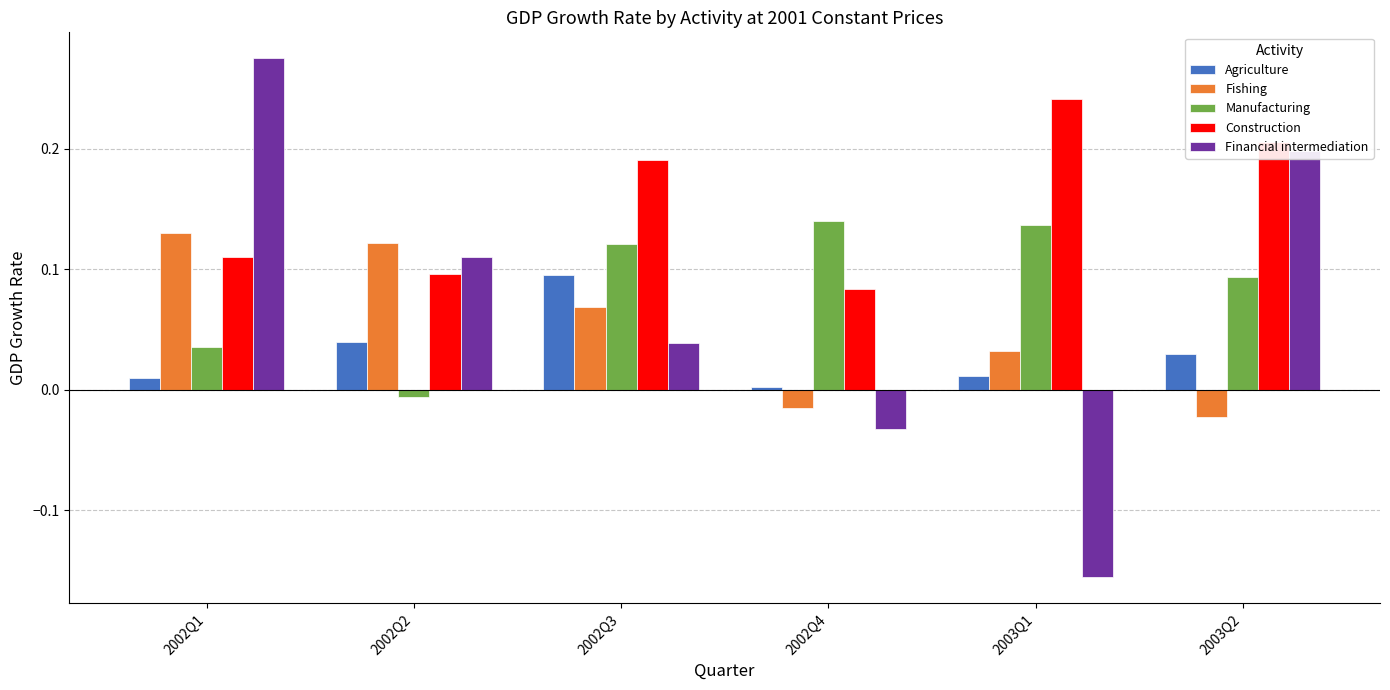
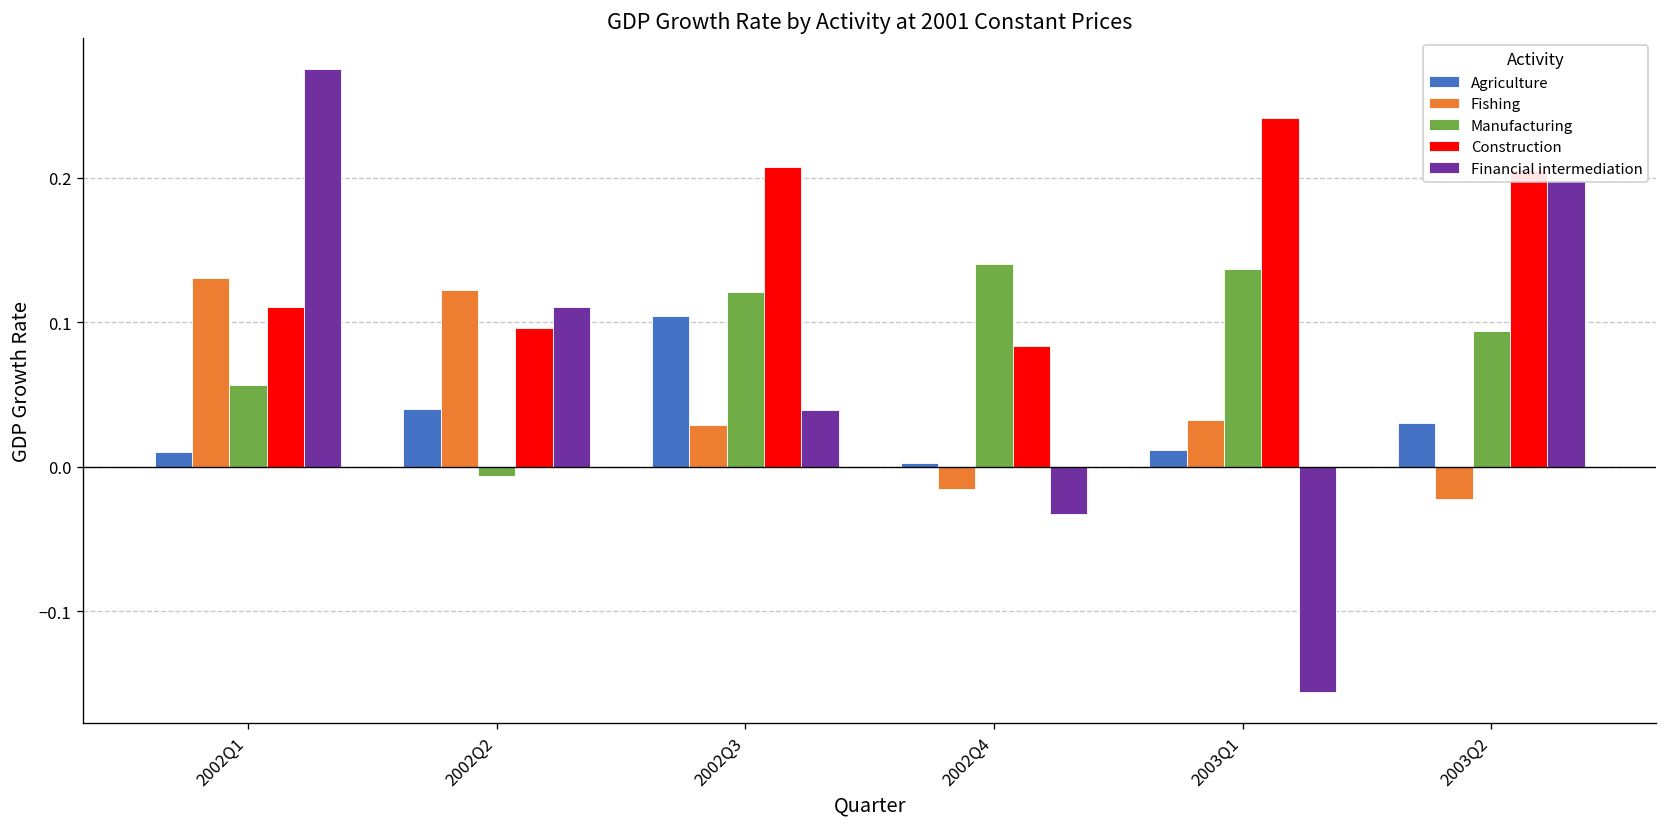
  {
    "Agriculture": {
      "2002Q1": 0.010,
      "2002Q2": 0.040,
-     "2002Q3": 0.095,
+     "2002Q3": 0.104,
      "2002Q4": 0.003,
      "2003Q1": 0.011,
      "2003Q2": 0.030
    },
    "Fishing": {
      "2002Q1": 0.131,
      "2002Q2": 0.122,
-     "2002Q3": 0.068,
+     "2002Q3": 0.029,
      "2002Q4": -0.015,
      "2003Q1": 0.032,
      "2003Q2": -0.023
    },
    "Manufacturing": {
-     "2002Q1": 0.035,
+     "2002Q1": 0.056,
      "2002Q2": -0.006,
      "2002Q3": 0.121,
      "2002Q4": 0.140,
      "2003Q1": 0.137,
      "2003Q2": 0.094
    },
    "Construction": {
      "2002Q1": 0.110,
      "2002Q2": 0.096,
-     "2002Q3": 0.190,
+     "2002Q3": 0.207,
      "2002Q4": 0.083,
      "2003Q1": 0.241
    },
    "Financial intermediation": {
      "2002Q1": 0.275,
      "2002Q2": 0.110,
      "2002Q3": 0.039,
      "2002Q4": -0.033,
      "2003Q1": -0.156
    }
  }
